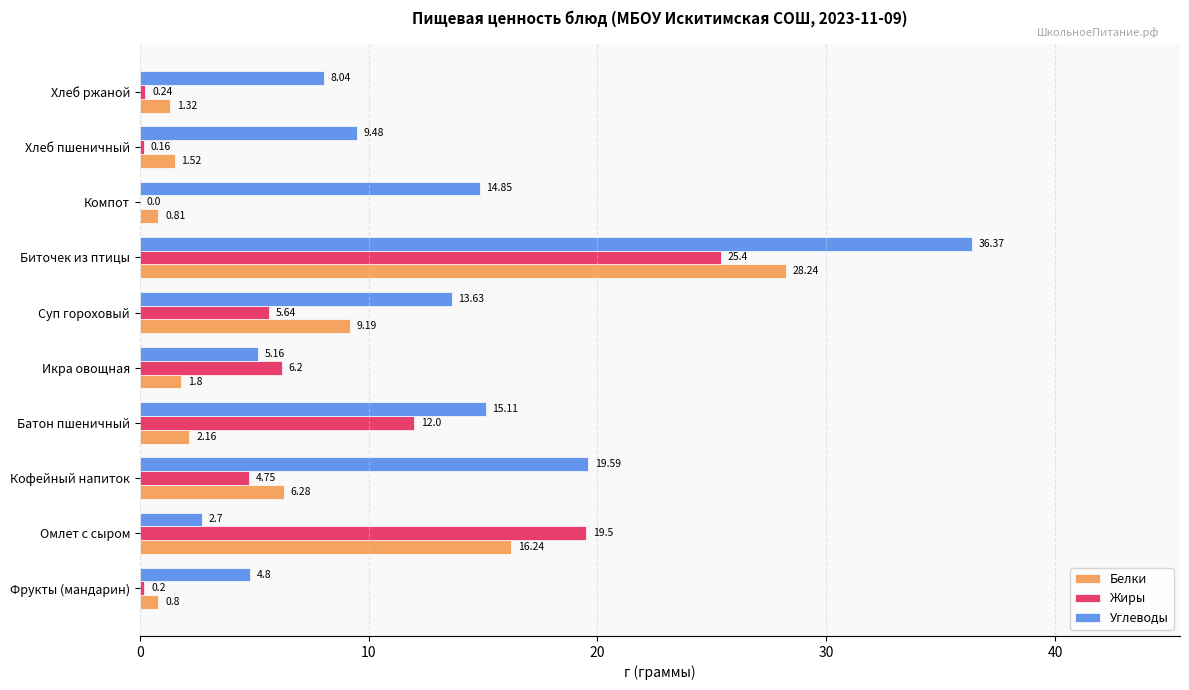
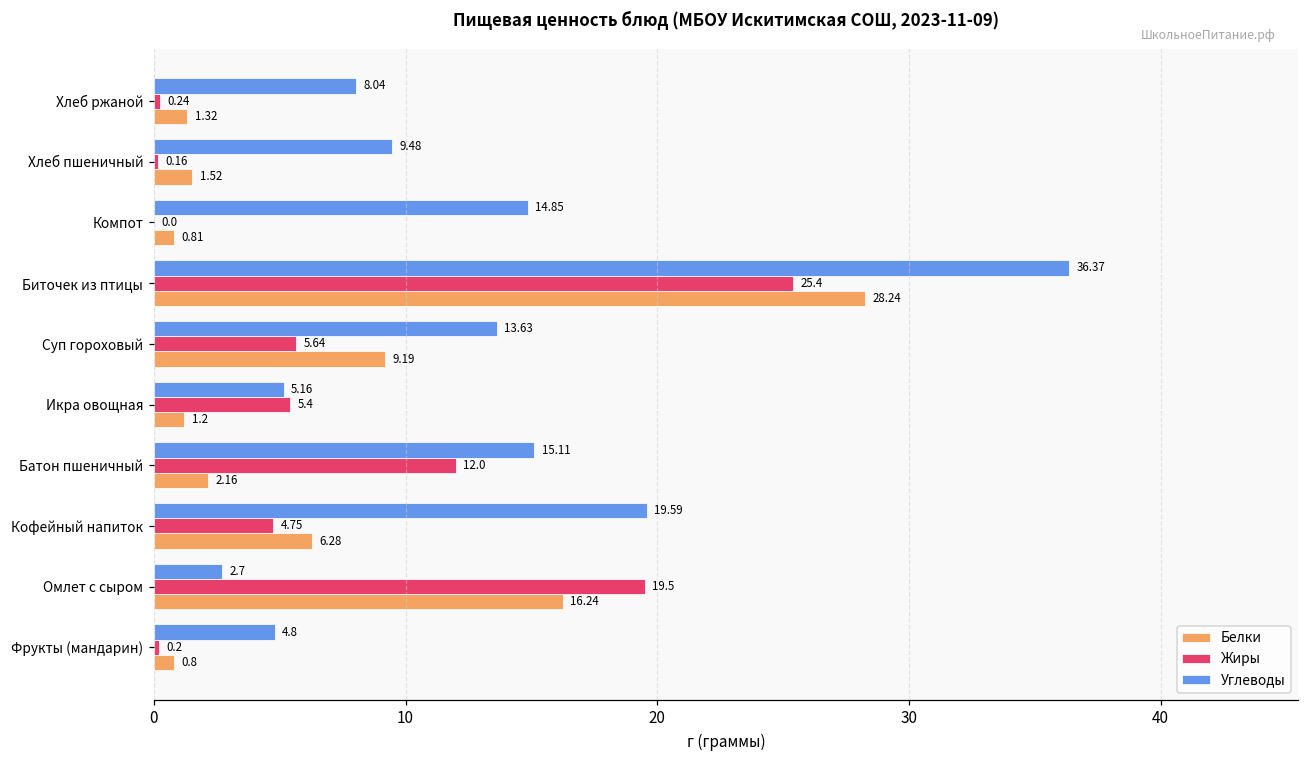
  {
    "Белки": {
      "Хлеб ржаной": 1.32,
      "Хлеб пшеничный": 1.52,
      "Компот": 0.81,
      "Биточек из птицы": 28.24,
      "Суп гороховый": 9.19,
-     "Икра овощная": 1.8,
+     "Икра овощная": 1.2,
      "Батон пшеничный": 2.16,
      "Кофейный напиток": 6.28,
      "Омлет с сыром": 16.24,
      "Фрукты (мандарин)": 0.8
    },
    "Жиры": {
      "Хлеб ржаной": 0.24,
      "Хлеб пшеничный": 0.16,
      "Компот": 0.0,
      "Биточек из птицы": 25.4,
      "Суп гороховый": 5.64,
-     "Икра овощная": 6.2,
+     "Икра овощная": 5.4,
      "Батон пшеничный": 12.0,
      "Кофейный напиток": 4.75,
      "Омлет с сыром": 19.5,
      "Фрукты (мандарин)": 0.2
    },
    "Углеводы": {
      "Хлеб ржаной": 8.04,
      "Хлеб пшеничный": 9.48,
      "Компот": 14.85,
      "Биточек из птицы": 36.37,
      "Суп гороховый": 13.63,
      "Икра овощная": 5.16,
      "Батон пшеничный": 15.11,
      "Кофейный напиток": 19.59,
      "Омлет с сыром": 2.7,
      "Фрукты (мандарин)": 4.8
    }
  }
